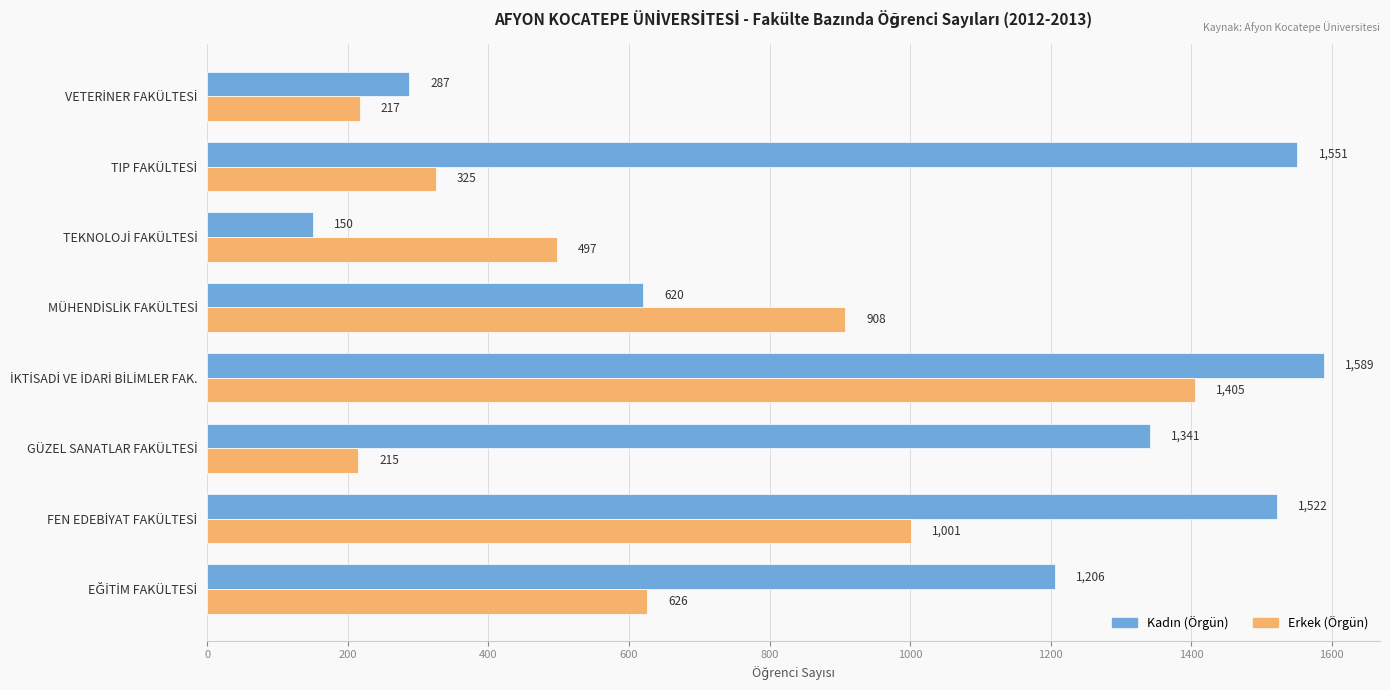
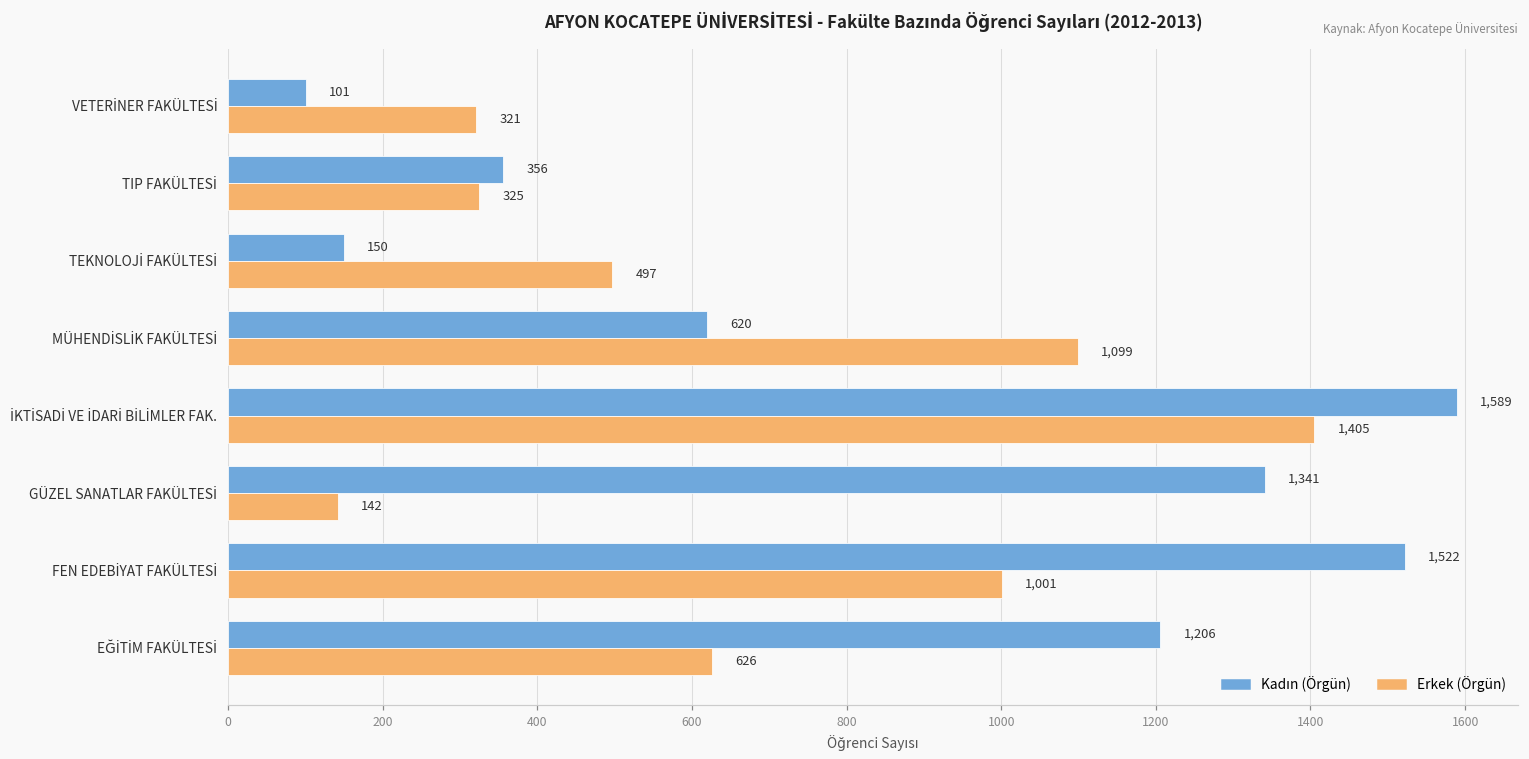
  {
    "Kadın (Örgün)": {
-     "VETERİNER FAKÜLTESİ": "287",
-     "TIP FAKÜLTESİ": "1,551",
+     "VETERİNER FAKÜLTESİ": "101",
+     "TIP FAKÜLTESİ": "356",
      "TEKNOLOJİ FAKÜLTESİ": "150",
      "MÜHENDİSLİK FAKÜLTESİ": "620",
      "İKTİSADİ VE İDARİ BİLİMLER FAK.": "1,589",
      "GÜZEL SANATLAR FAKÜLTESİ": "1,341",
      "FEN EDEBİYAT FAKÜLTESİ": "1,522",
      "EĞİTİM FAKÜLTESİ": "1,206"
    },
    "Erkek (Örgün)": {
-     "VETERİNER FAKÜLTESİ": "217",
+     "VETERİNER FAKÜLTESİ": "321",
      "TIP FAKÜLTESİ": "325",
      "TEKNOLOJİ FAKÜLTESİ": "497",
-     "MÜHENDİSLİK FAKÜLTESİ": "908",
+     "MÜHENDİSLİK FAKÜLTESİ": "1,099",
      "İKTİSADİ VE İDARİ BİLİMLER FAK.": "1,405",
-     "GÜZEL SANATLAR FAKÜLTESİ": "215",
+     "GÜZEL SANATLAR FAKÜLTESİ": "142",
      "FEN EDEBİYAT FAKÜLTESİ": "1,001",
      "EĞİTİM FAKÜLTESİ": "626"
    }
  }
